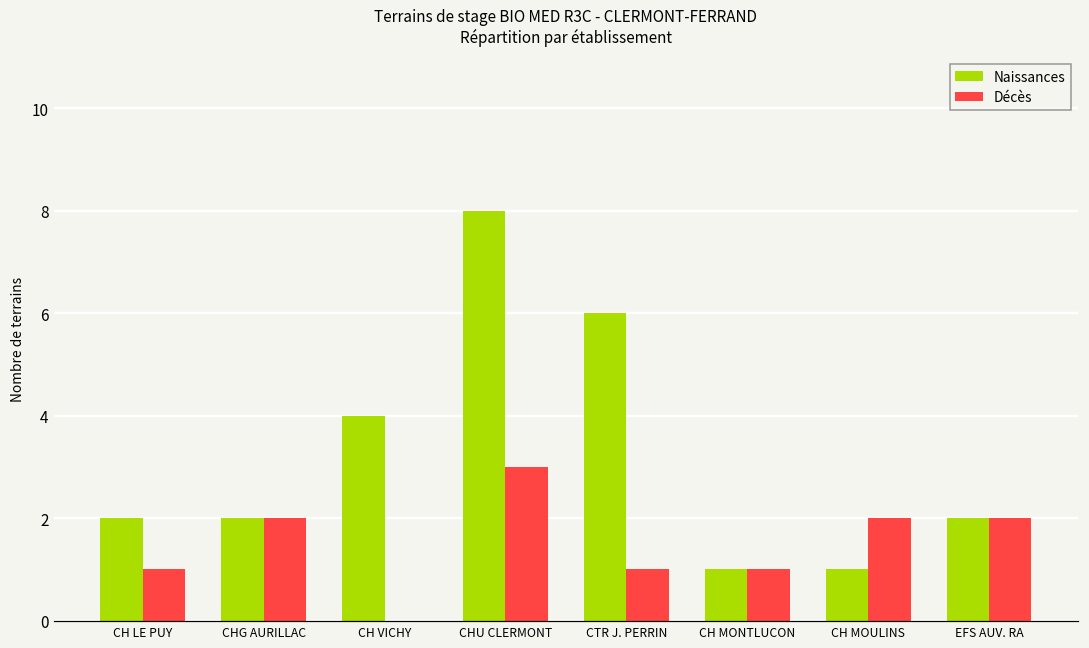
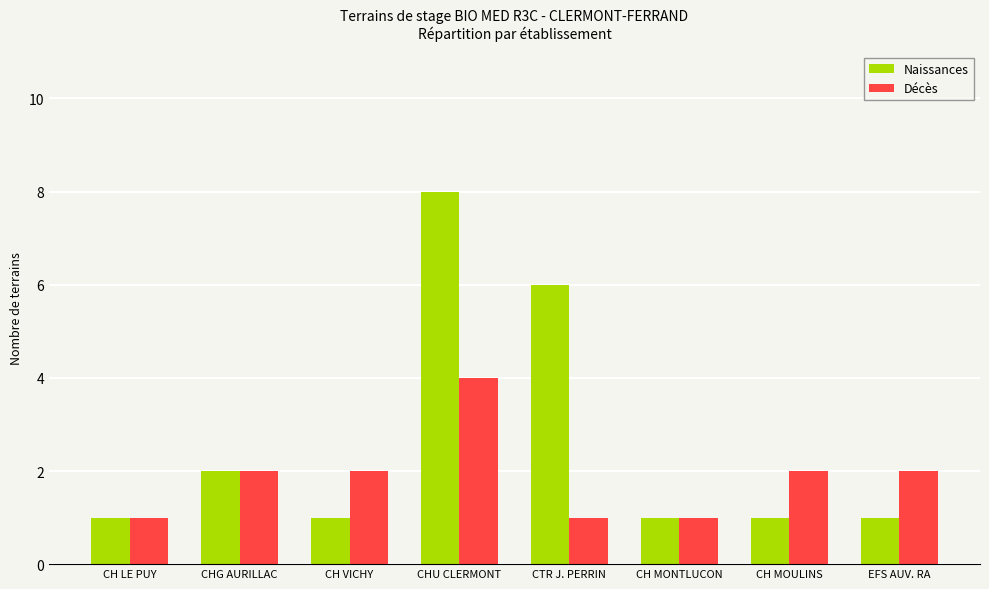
  {
    "Naissances": {
-     "CH LE PUY": 2,
+     "CH LE PUY": 1,
      "CHG AURILLAC": 2,
-     "CH VICHY": 4,
+     "CH VICHY": 1,
      "CHU CLERMONT": 8,
      "CTR J. PERRIN": 6,
      "CH MONTLUCON": 1,
      "CH MOULINS": 1,
-     "EFS AUV. RA": 2
+     "EFS AUV. RA": 1
    },
    "Décès": {
      "CH LE PUY": 1,
      "CHG AURILLAC": 2,
-     "CH VICHY": 0,
-     "CHU CLERMONT": 3,
+     "CH VICHY": 2,
+     "CHU CLERMONT": 4,
      "CTR J. PERRIN": 1,
      "CH MONTLUCON": 1,
      "CH MOULINS": 2,
      "EFS AUV. RA": 2
    }
  }
